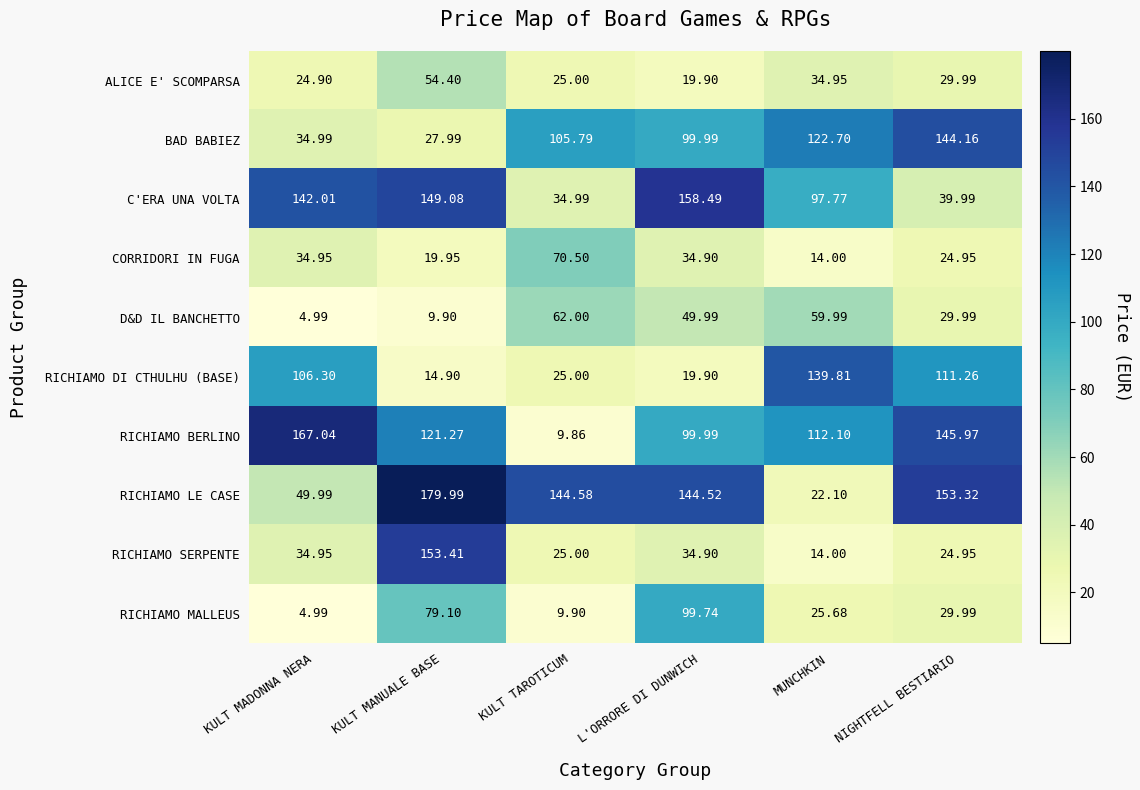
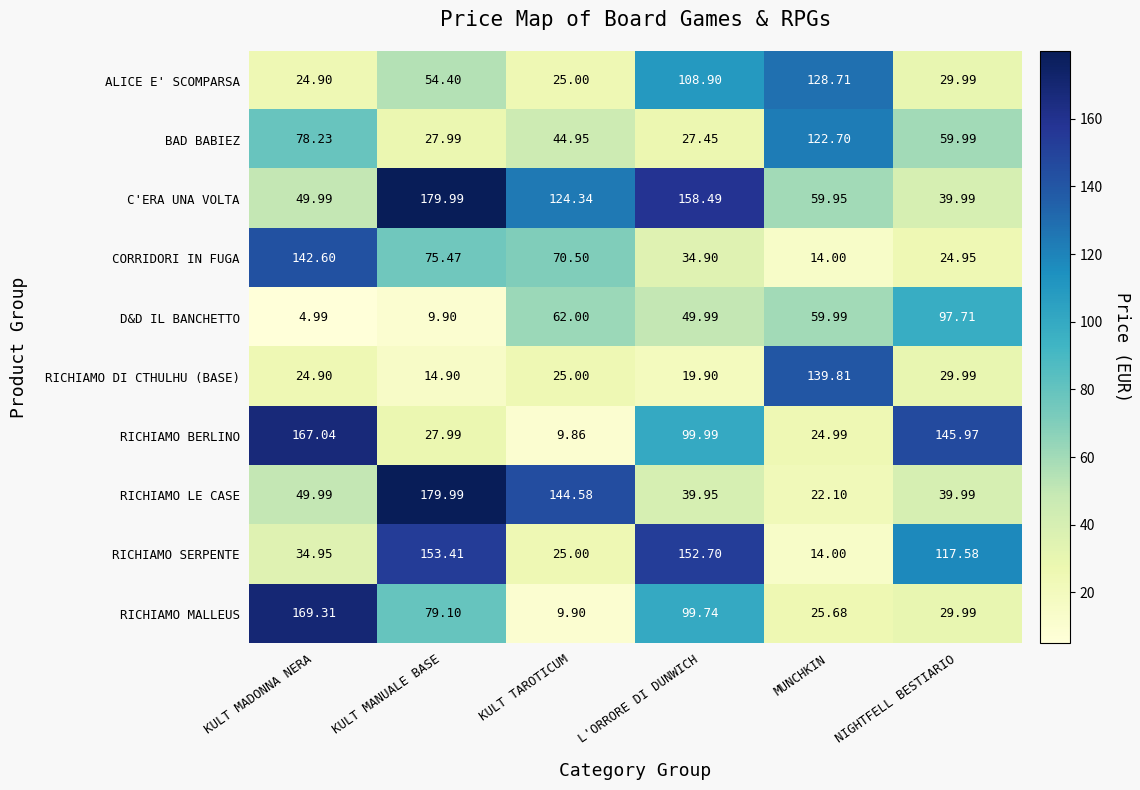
  {
    "ALICE E' SCOMPARSA": {
      "KULT MADONNA NERA": 24.90,
      "KULT MANUALE BASE": 54.40,
      "KULT TAROTICUM": 25.00,
-     "L'ORRORE DI DUNWICH": 19.90,
-     "MUNCHKIN": 34.95,
+     "L'ORRORE DI DUNWICH": 108.90,
+     "MUNCHKIN": 128.71,
      "NIGHTFELL BESTIARIO": 29.99
    },
    "BAD BABIEZ": {
-     "KULT MADONNA NERA": 34.99,
+     "KULT MADONNA NERA": 78.23,
      "KULT MANUALE BASE": 27.99,
-     "KULT TAROTICUM": 105.79,
-     "L'ORRORE DI DUNWICH": 99.99,
+     "KULT TAROTICUM": 44.95,
+     "L'ORRORE DI DUNWICH": 27.45,
      "MUNCHKIN": 122.70,
-     "NIGHTFELL BESTIARIO": 144.16
+     "NIGHTFELL BESTIARIO": 59.99
    },
    "C'ERA UNA VOLTA": {
-     "KULT MADONNA NERA": 142.01,
-     "KULT MANUALE BASE": 149.08,
-     "KULT TAROTICUM": 34.99,
+     "KULT MADONNA NERA": 49.99,
+     "KULT MANUALE BASE": 179.99,
+     "KULT TAROTICUM": 124.34,
      "L'ORRORE DI DUNWICH": 158.49,
-     "MUNCHKIN": 97.77,
+     "MUNCHKIN": 59.95,
      "NIGHTFELL BESTIARIO": 39.99
    },
    "CORRIDORI IN FUGA": {
-     "KULT MADONNA NERA": 34.95,
-     "KULT MANUALE BASE": 19.95,
+     "KULT MADONNA NERA": 142.60,
+     "KULT MANUALE BASE": 75.47,
      "KULT TAROTICUM": 70.50,
      "L'ORRORE DI DUNWICH": 34.90,
      "MUNCHKIN": 14.00,
      "NIGHTFELL BESTIARIO": 24.95
    },
    "D&D IL BANCHETTO": {
      "KULT MADONNA NERA": 4.99,
      "KULT MANUALE BASE": 9.90,
      "KULT TAROTICUM": 62.00,
      "L'ORRORE DI DUNWICH": 49.99,
      "MUNCHKIN": 59.99,
-     "NIGHTFELL BESTIARIO": 29.99
+     "NIGHTFELL BESTIARIO": 97.71
    },
    "RICHIAMO DI CTHULHU (BASE)": {
-     "KULT MADONNA NERA": 106.30,
+     "KULT MADONNA NERA": 24.90,
      "KULT MANUALE BASE": 14.90,
      "KULT TAROTICUM": 25.00,
      "L'ORRORE DI DUNWICH": 19.90,
      "MUNCHKIN": 139.81,
-     "NIGHTFELL BESTIARIO": 111.26
+     "NIGHTFELL BESTIARIO": 29.99
    },
    "RICHIAMO BERLINO": {
      "KULT MADONNA NERA": 167.04,
-     "KULT MANUALE BASE": 121.27,
+     "KULT MANUALE BASE": 27.99,
      "KULT TAROTICUM": 9.86,
      "L'ORRORE DI DUNWICH": 99.99,
-     "MUNCHKIN": 112.10,
+     "MUNCHKIN": 24.99,
      "NIGHTFELL BESTIARIO": 145.97
    },
    "RICHIAMO LE CASE": {
      "KULT MADONNA NERA": 49.99,
      "KULT MANUALE BASE": 179.99,
      "KULT TAROTICUM": 144.58,
-     "L'ORRORE DI DUNWICH": 144.52,
+     "L'ORRORE DI DUNWICH": 39.95,
      "MUNCHKIN": 22.10,
-     "NIGHTFELL BESTIARIO": 153.32
+     "NIGHTFELL BESTIARIO": 39.99
    },
    "RICHIAMO SERPENTE": {
      "KULT MADONNA NERA": 34.95,
      "KULT MANUALE BASE": 153.41,
      "KULT TAROTICUM": 25.00,
-     "L'ORRORE DI DUNWICH": 34.90,
+     "L'ORRORE DI DUNWICH": 152.70,
      "MUNCHKIN": 14.00,
-     "NIGHTFELL BESTIARIO": 24.95
+     "NIGHTFELL BESTIARIO": 117.58
    },
    "RICHIAMO MALLEUS": {
-     "KULT MADONNA NERA": 4.99,
+     "KULT MADONNA NERA": 169.31,
      "KULT MANUALE BASE": 79.10,
      "KULT TAROTICUM": 9.90,
      "L'ORRORE DI DUNWICH": 99.74,
      "MUNCHKIN": 25.68,
      "NIGHTFELL BESTIARIO": 29.99
    }
  }
